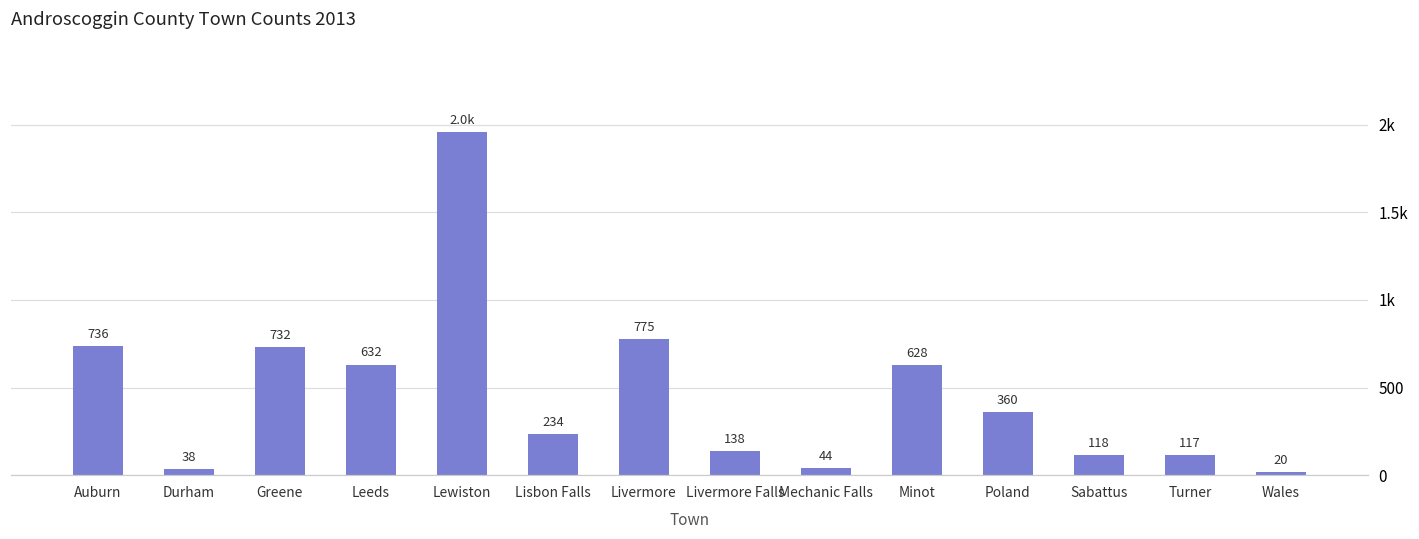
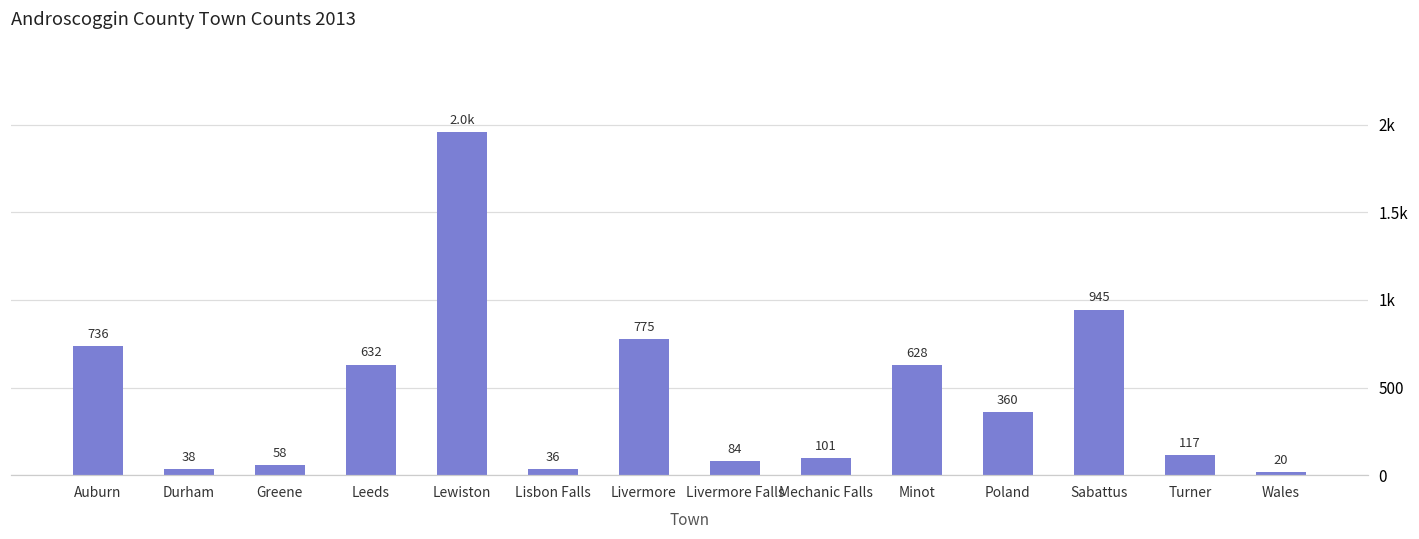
  {
    "Auburn": "736",
    "Durham": "38",
-   "Greene": "732",
+   "Greene": "58",
    "Leeds": "632",
    "Lewiston": "2.0k",
-   "Lisbon Falls": "234",
+   "Lisbon Falls": "36",
    "Livermore": "775",
-   "Livermore Falls": "138",
-   "Mechanic Falls": "44",
+   "Livermore Falls": "84",
+   "Mechanic Falls": "101",
    "Minot": "628",
    "Poland": "360",
-   "Sabattus": "118",
+   "Sabattus": "945",
    "Turner": "117",
    "Wales": "20"
  }
